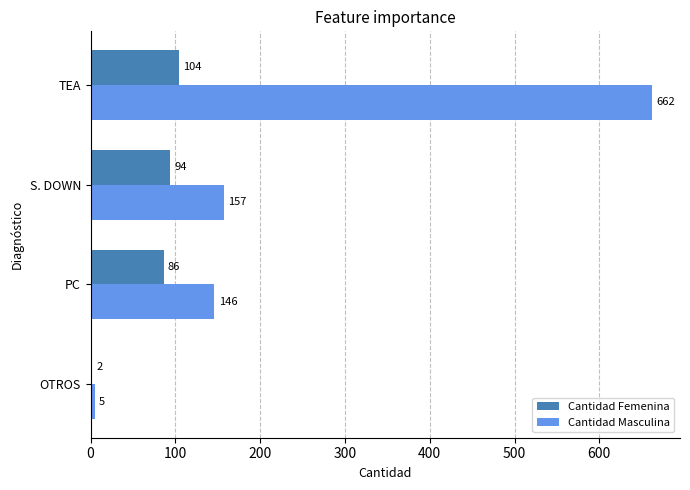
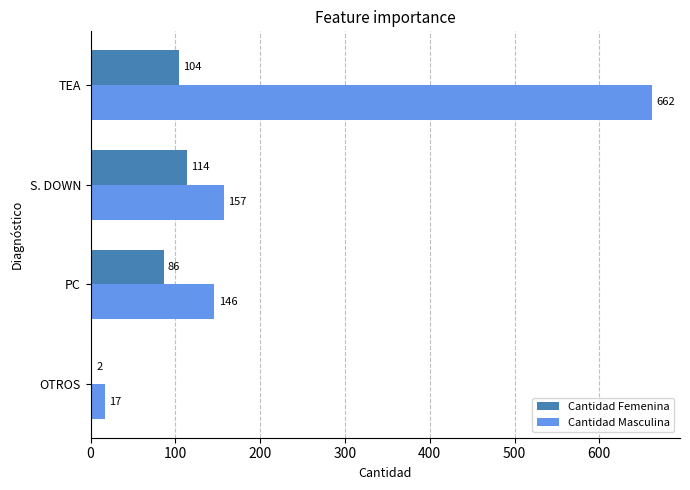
  {
    "Cantidad Femenina": {
      "TEA": 104,
-     "S. DOWN": 94,
+     "S. DOWN": 114,
      "PC": 86,
      "OTROS": 2
    },
    "Cantidad Masculina": {
      "TEA": 662,
      "S. DOWN": 157,
      "PC": 146,
-     "OTROS": 5
+     "OTROS": 17
    }
  }
